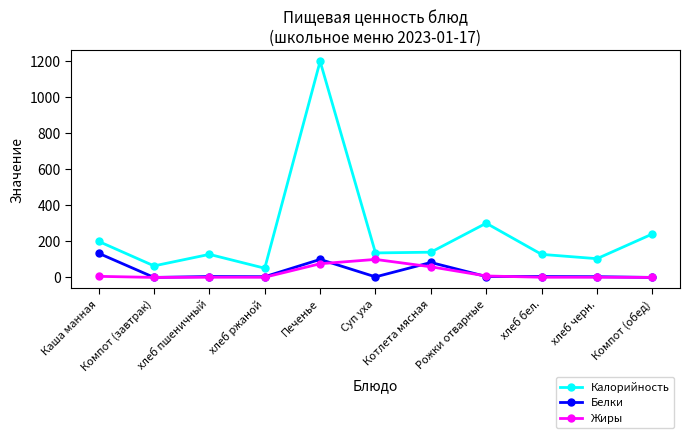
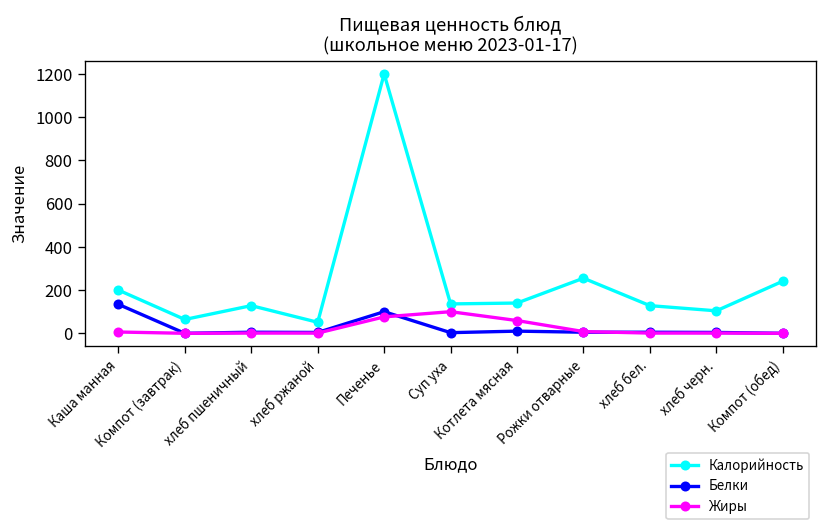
  {
    "Калорийность": {
      "Каша манная": 200,
      "Компот (завтрак)": 60,
      "хлеб пшеничный": 130,
      "хлеб ржаной": 50,
      "Печенье": 1200,
      "Суп уха": 140,
      "Котлета мясная": 140,
-     "Рожки отварные": 300,
+     "Рожки отварные": 260,
      "хлеб бел.": 130,
      "хлеб черн.": 100,
      "Компот (обед)": 240
    },
    "Белки": {
      "Каша манная": 130,
      "Печенье": 100,
      "Суп уха": 0,
-     "Котлета мясная": 80
+     "Котлета мясная": 10
    },
    "Жиры": {
      "Каша манная": 10,
      "Печенье": 80,
      "Суп уха": 100,
      "Котлета мясная": 60
    }
  }
